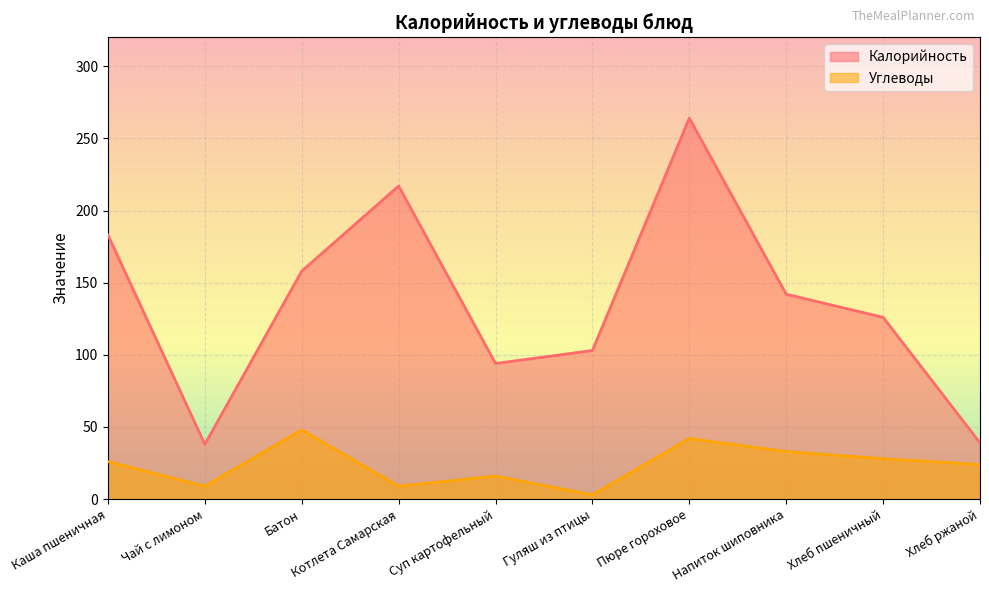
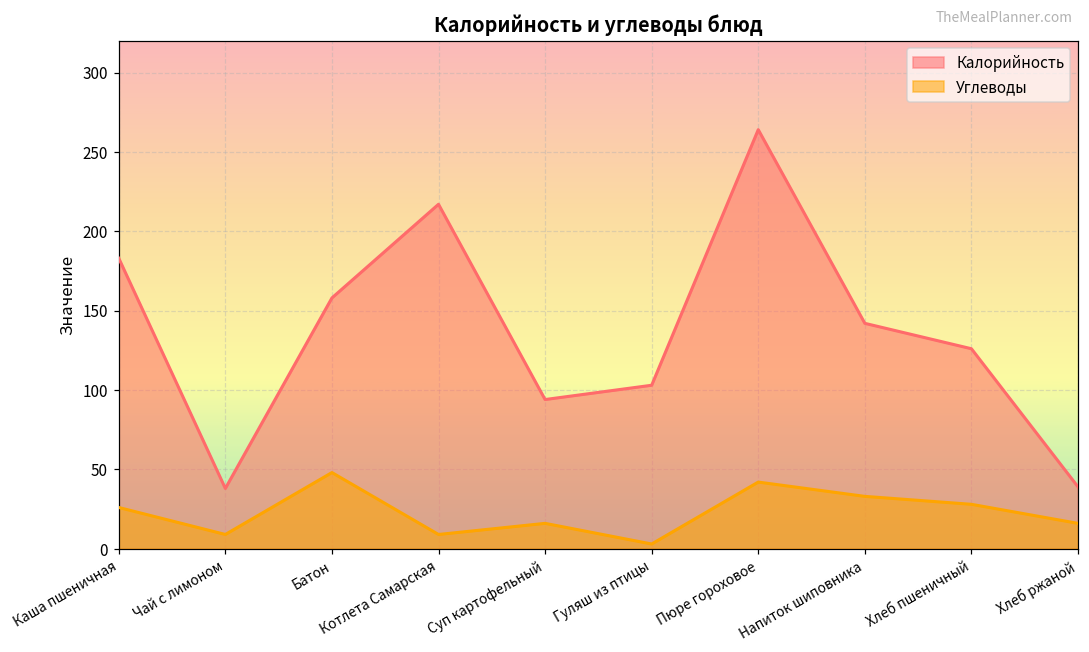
  {
    "Калорийность": {
      "Каша пшеничная": 183,
      "Чай с лимоном": 38,
      "Батон": 158,
      "Котлета Самарская": 217,
      "Суп картофельный": 94,
      "Гуляш из птицы": 103,
      "Пюре гороховое": 264,
      "Напиток шиповника": 142,
      "Хлеб пшеничный": 126,
      "Хлеб ржаной": 39
    },
    "Углеводы": {
      "Каша пшеничная": 26,
      "Чай с лимоном": 9,
      "Батон": 48,
      "Котлета Самарская": 9,
      "Суп картофельный": 16,
      "Гуляш из птицы": 3,
      "Пюре гороховое": 42,
      "Напиток шиповника": 33,
      "Хлеб пшеничный": 28,
-     "Хлеб ржаной": 24
+     "Хлеб ржаной": 16
    }
  }
